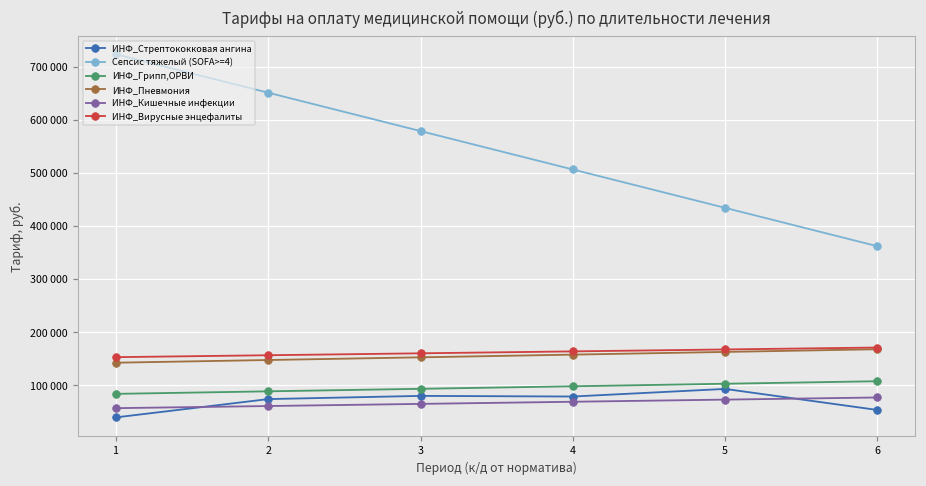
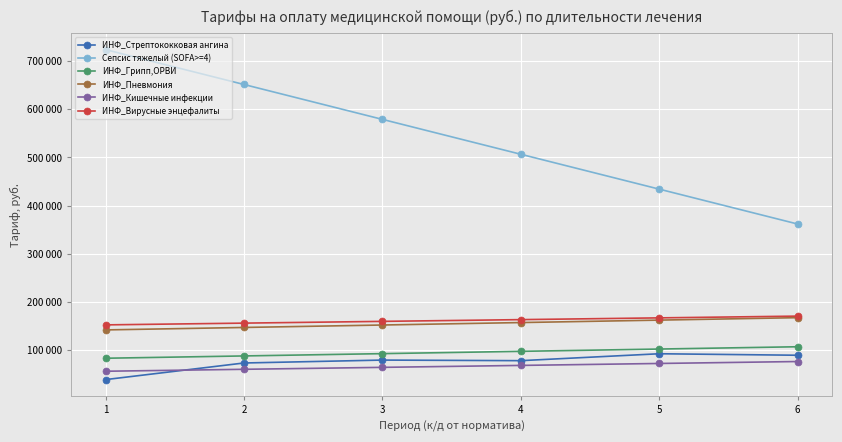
  {
    "ИНФ_Стрептококковая ангина": {
      "1": 40000,
      "2": 70000,
      "3": 80000,
      "4": 80000,
      "5": 90000,
-     "6": 50000
+     "6": 90000
    },
    "Сепсис тяжелый (SOFA>=4)": {
      "2": 650000,
      "3": 580000,
      "4": 510000,
      "5": 430000,
      "6": 360000
    },
    "ИНФ_Грипп,ОРВИ": {
      "1": 80000,
      "2": 90000,
      "3": 90000,
      "4": 100000,
      "5": 100000,
      "6": 110000
    },
    "ИНФ_Пневмония": {
      "1": 140000,
      "2": 150000,
      "3": 150000,
      "4": 160000
    },
    "ИНФ_Кишечные инфекции": {
      "1": 60000,
      "2": 60000,
      "3": 60000,
      "4": 70000,
      "5": 70000,
      "6": 80000
    },
    "ИНФ_Вирусные энцефалиты": {
      "1": 150000,
      "2": 160000,
      "3": 160000,
      "4": 160000
    }
  }
